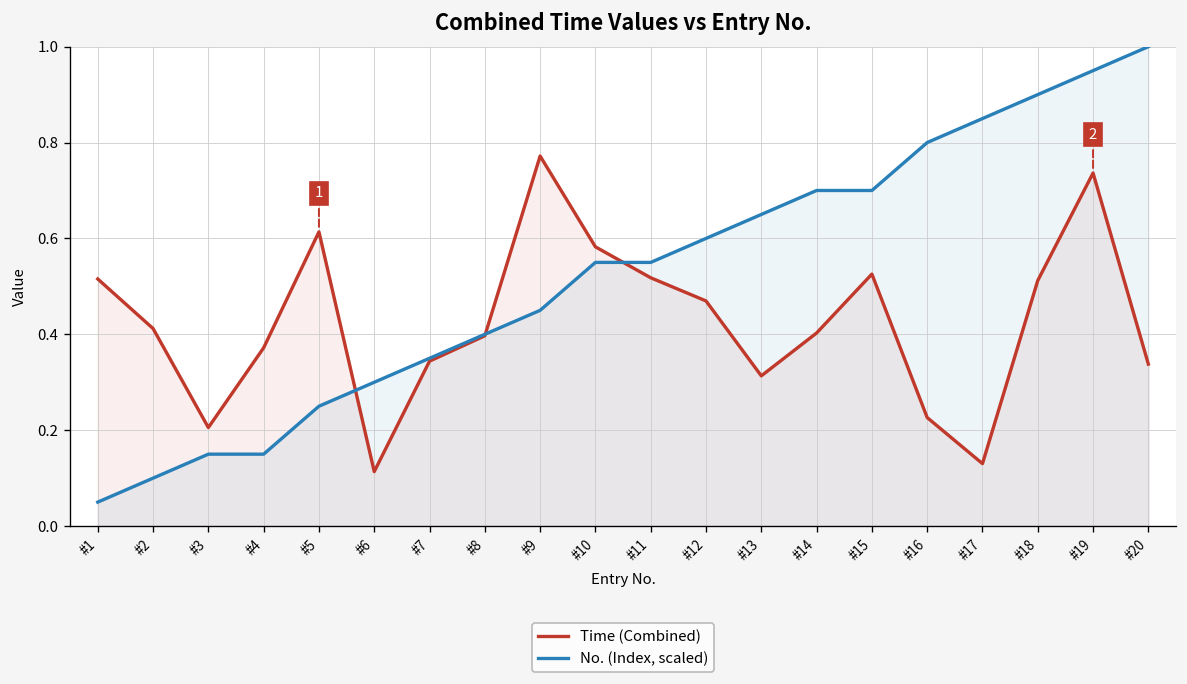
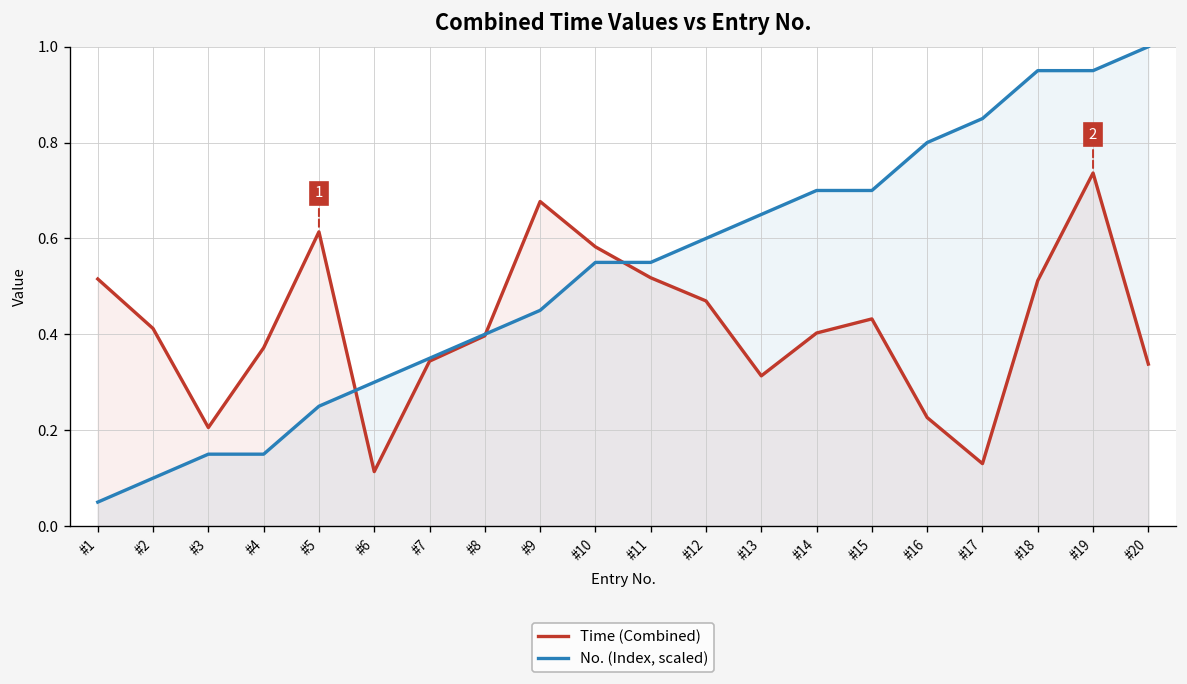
  {
    "Time (Combined)": {
      "#1": 0.52,
      "#2": 0.41,
      "#3": 0.21,
      "#4": 0.37,
      "#6": 0.11,
-     "#9": 0.77,
+     "#9": 0.68,
      "#10": 0.58,
      "#11": 0.52,
      "#12": 0.47,
      "#13": 0.31,
      "#14": 0.40,
-     "#15": 0.53,
+     "#15": 0.43,
      "#16": 0.23,
      "#17": 0.13,
      "#18": 0.51,
      "#20": 0.34
    },
    "No. (Index, scaled)": {
      "#1": 0.05,
      "#2": 0.10,
      "#3": 0.15,
      "#4": 0.15,
      "#5": 0.25,
      "#6": 0.30,
      "#9": 0.45,
      "#10": 0.55,
      "#11": 0.55,
      "#12": 0.60,
      "#13": 0.65,
      "#14": 0.70,
      "#15": 0.70,
      "#16": 0.80,
      "#17": 0.85,
-     "#18": 0.90,
+     "#18": 0.95,
      "#19": 0.95,
      "#20": 1.00
    }
  }
